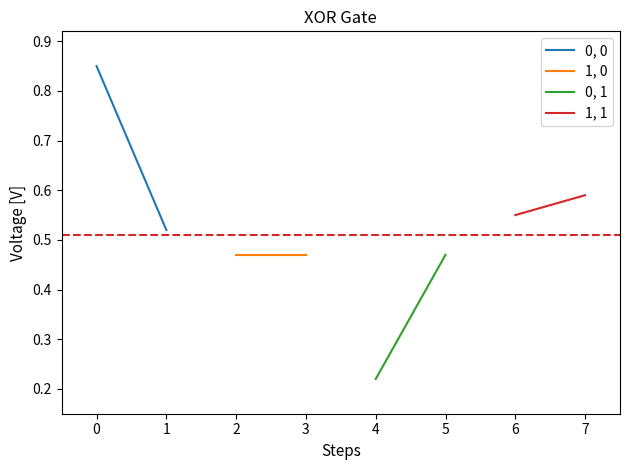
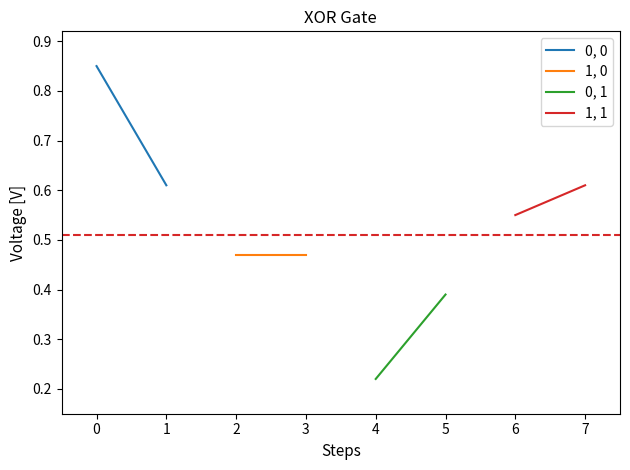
  {
    "0, 0": {
      "0": 0.85,
-     "1": 0.52
+     "1": 0.61
    },
    "1, 0": {
      "2": 0.47,
      "3": 0.47
    },
    "0, 1": {
      "4": 0.22,
-     "5": 0.47
+     "5": 0.39
    },
    "1, 1": {
      "6": 0.55,
-     "7": 0.59
+     "7": 0.61
    }
  }
